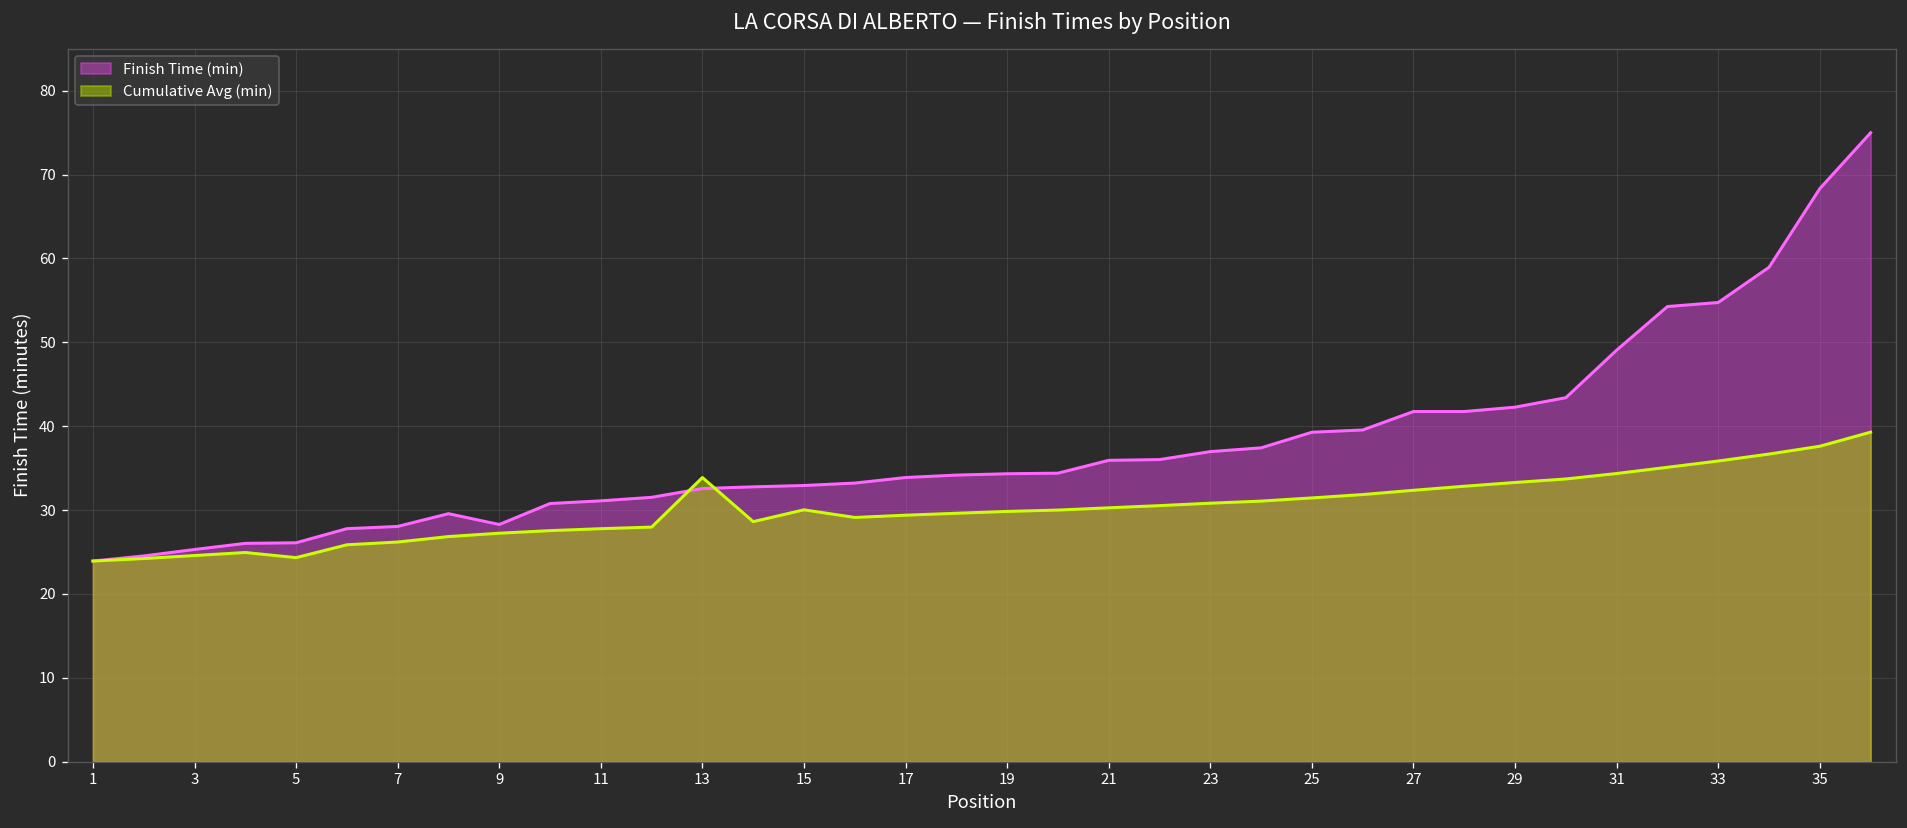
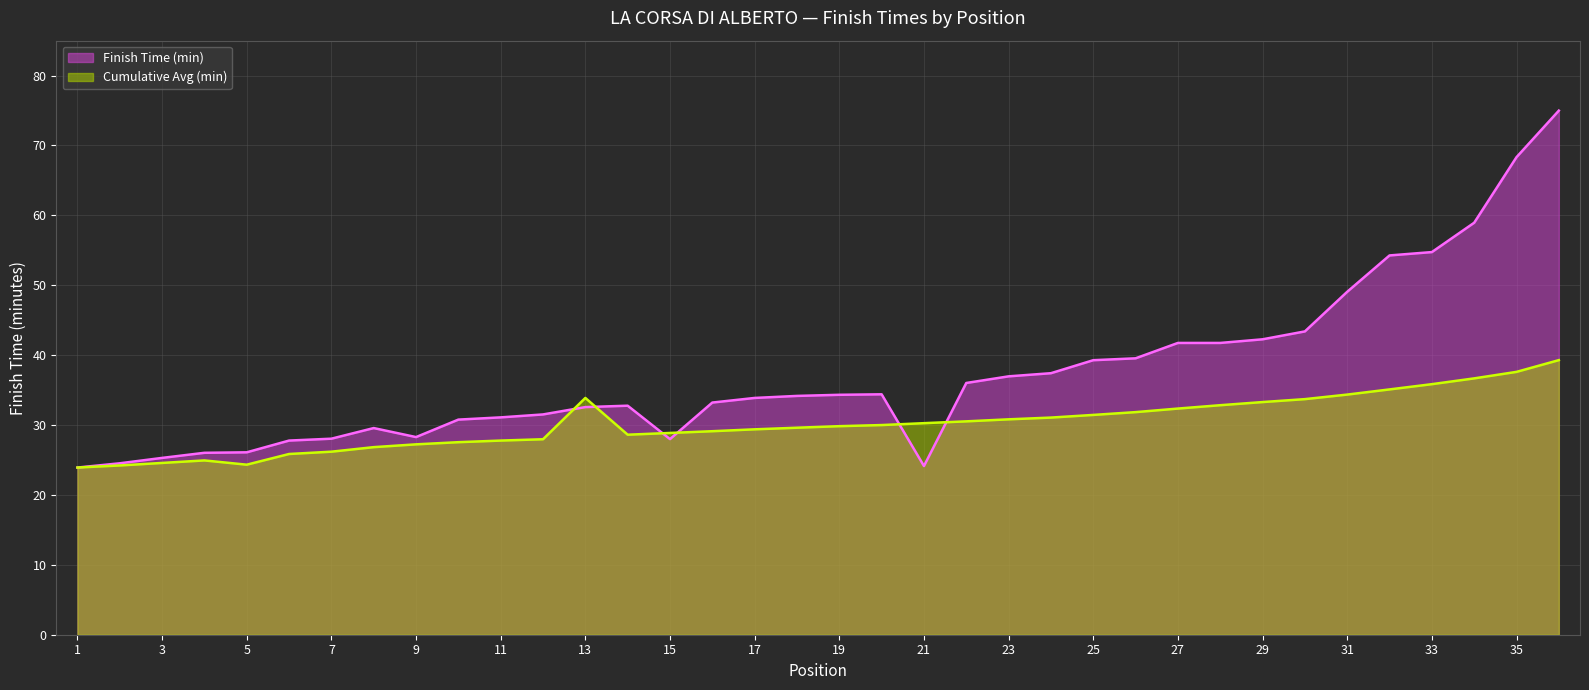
  {
    "Finish Time (min)": {
      "3": 25,
      "5": 26,
      "7": 28,
      "9": 28,
      "11": 31,
      "13": 33,
-     "15": 33,
+     "15": 28,
      "17": 34,
      "19": 34,
-     "21": 36,
+     "21": 24,
      "23": 37,
      "25": 39,
      "27": 42,
      "29": 42,
      "31": 49,
      "33": 55,
      "35": 68
    },
    "Cumulative Avg (min)": {
      "3": 25,
      "5": 24,
      "7": 26,
      "9": 27,
      "11": 28,
      "13": 34,
-     "15": 30,
+     "15": 29,
      "17": 29,
      "19": 30,
      "21": 30,
      "23": 31,
      "25": 31,
      "27": 32,
      "29": 33,
      "31": 34,
      "33": 36,
      "35": 38
    }
  }
